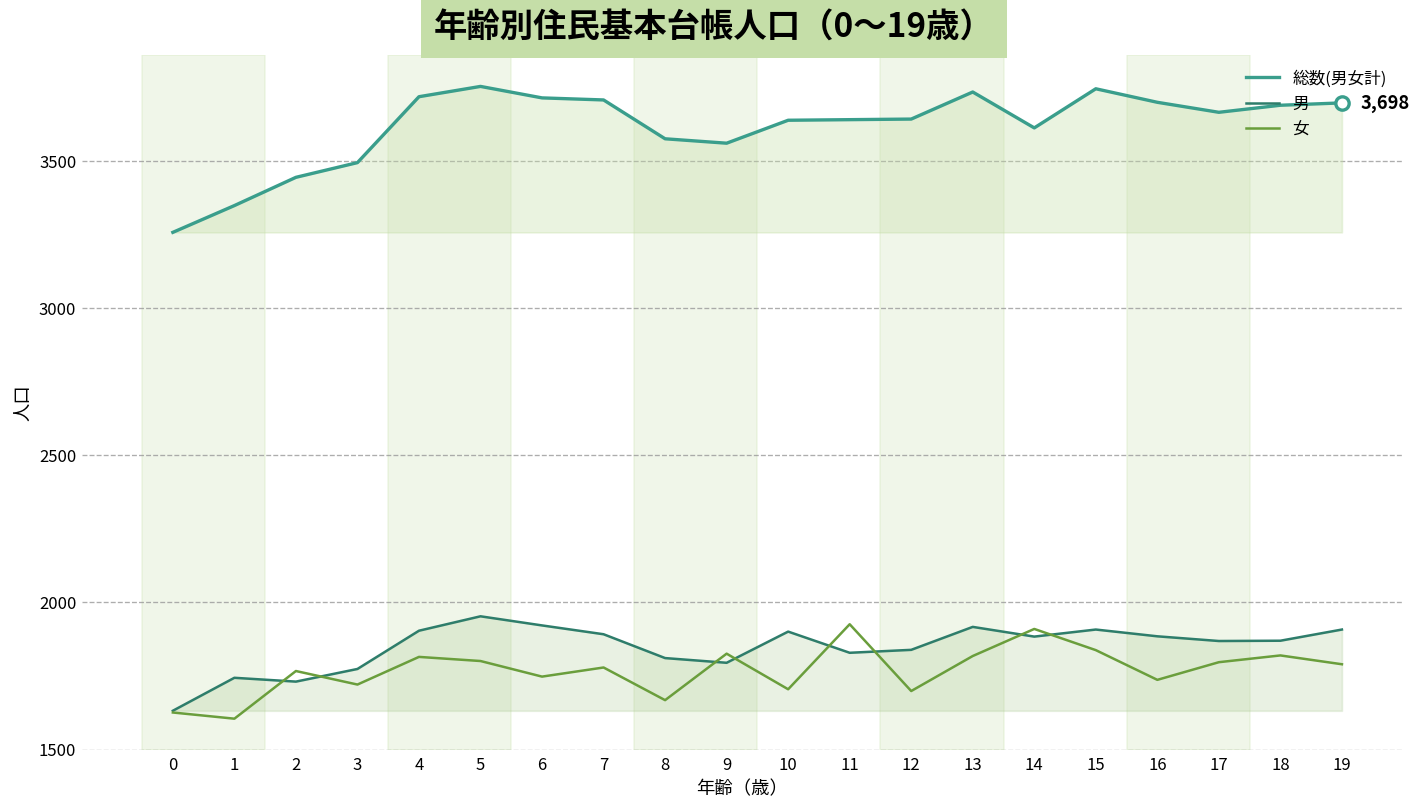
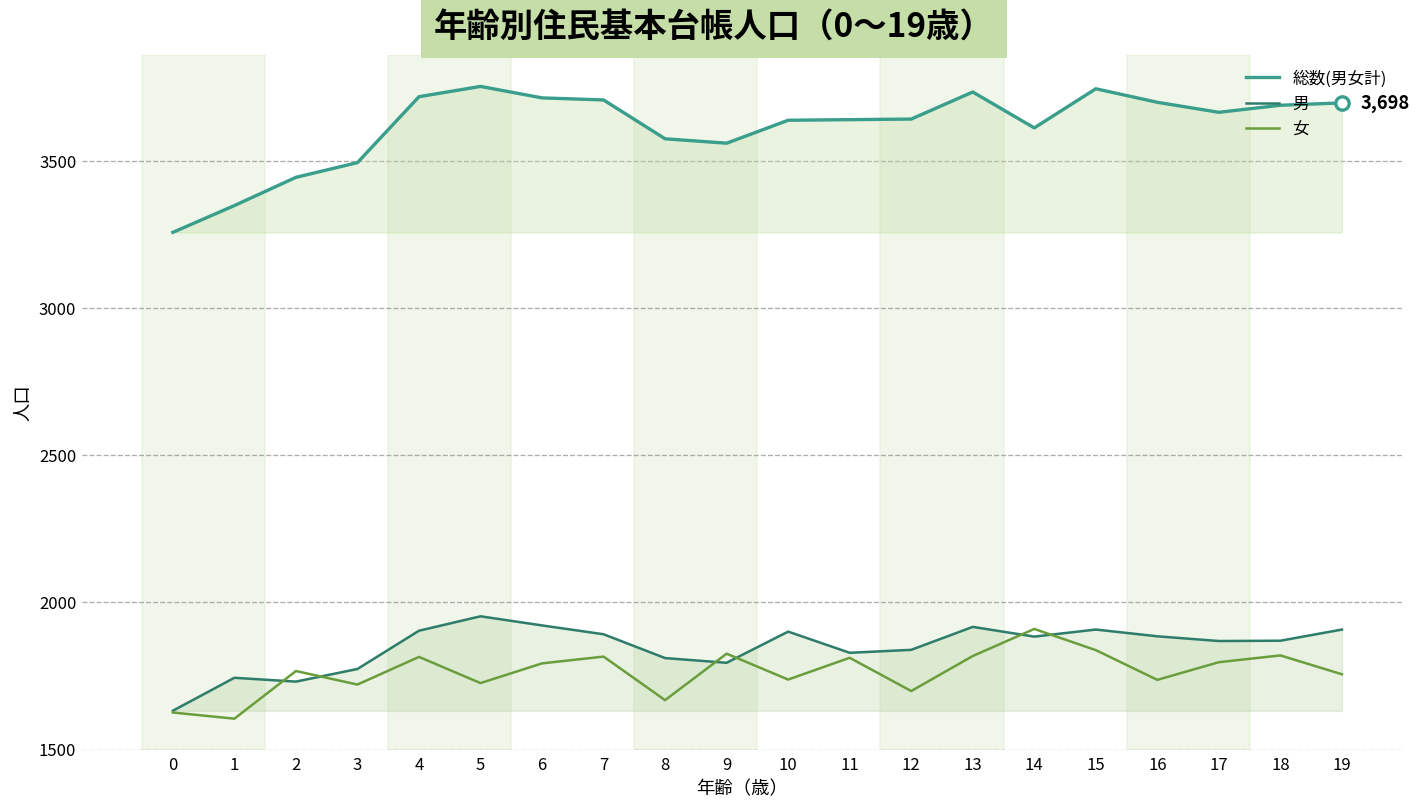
  {
    "女": {
      "1": 1610,
      "2": 1770,
      "3": 1720,
      "4": 1820,
-     "5": 1800,
-     "6": 1750,
-     "7": 1780,
+     "5": 1730,
+     "6": 1790,
+     "7": 1820,
      "8": 1670,
      "9": 1830,
-     "10": 1710,
-     "11": 1930,
+     "10": 1740,
+     "11": 1810,
      "12": 1700,
      "13": 1820,
      "14": 1910,
      "15": 1840,
      "16": 1740,
      "17": 1800,
      "18": 1820,
-     "19": 1790
+     "19": 1760
    }
  }
